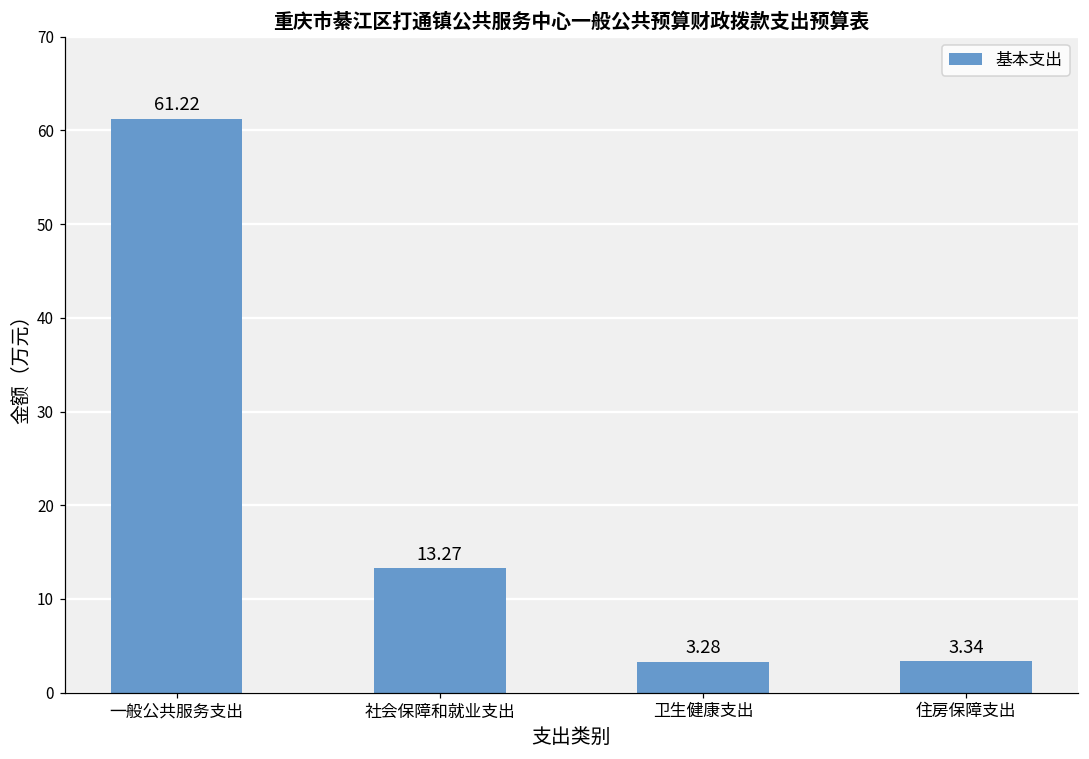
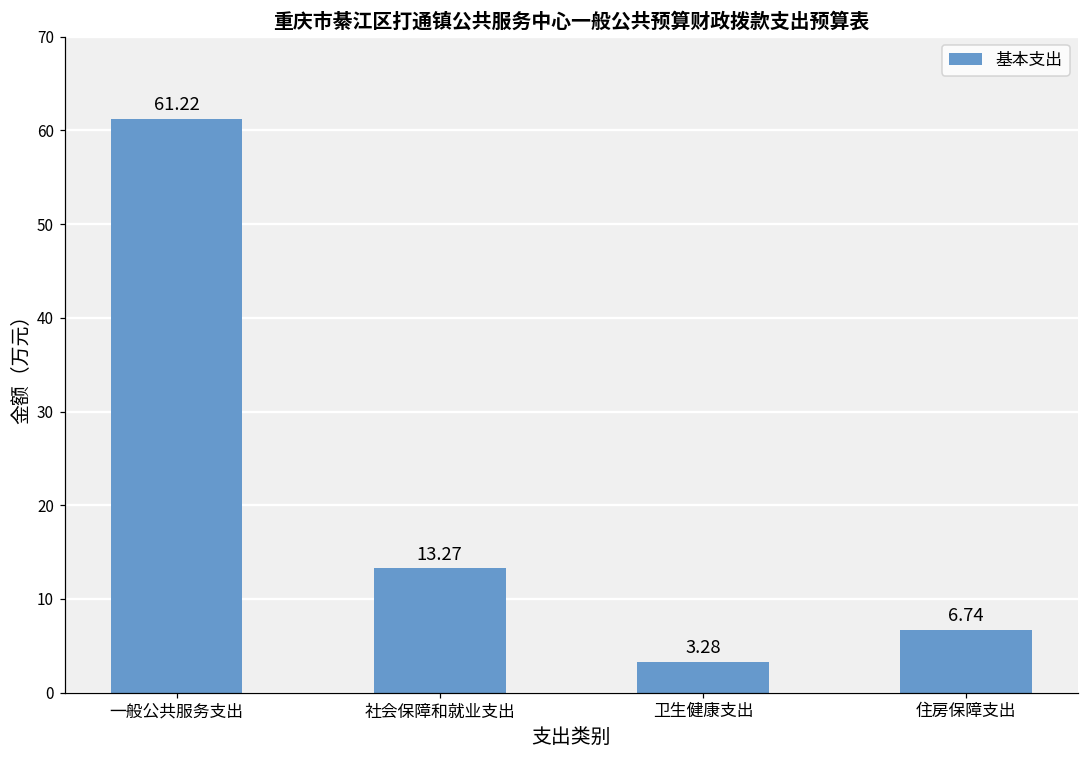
  {
    "一般公共服务支出": 61.22,
    "社会保障和就业支出": 13.27,
    "卫生健康支出": 3.28,
-   "住房保障支出": 3.34
+   "住房保障支出": 6.74
  }
